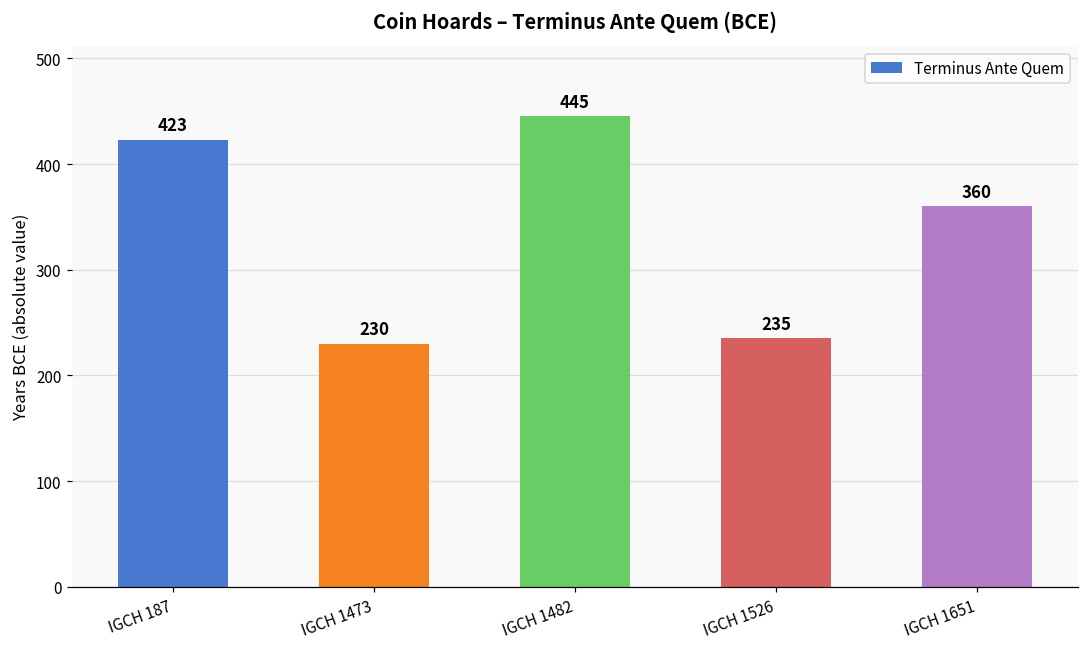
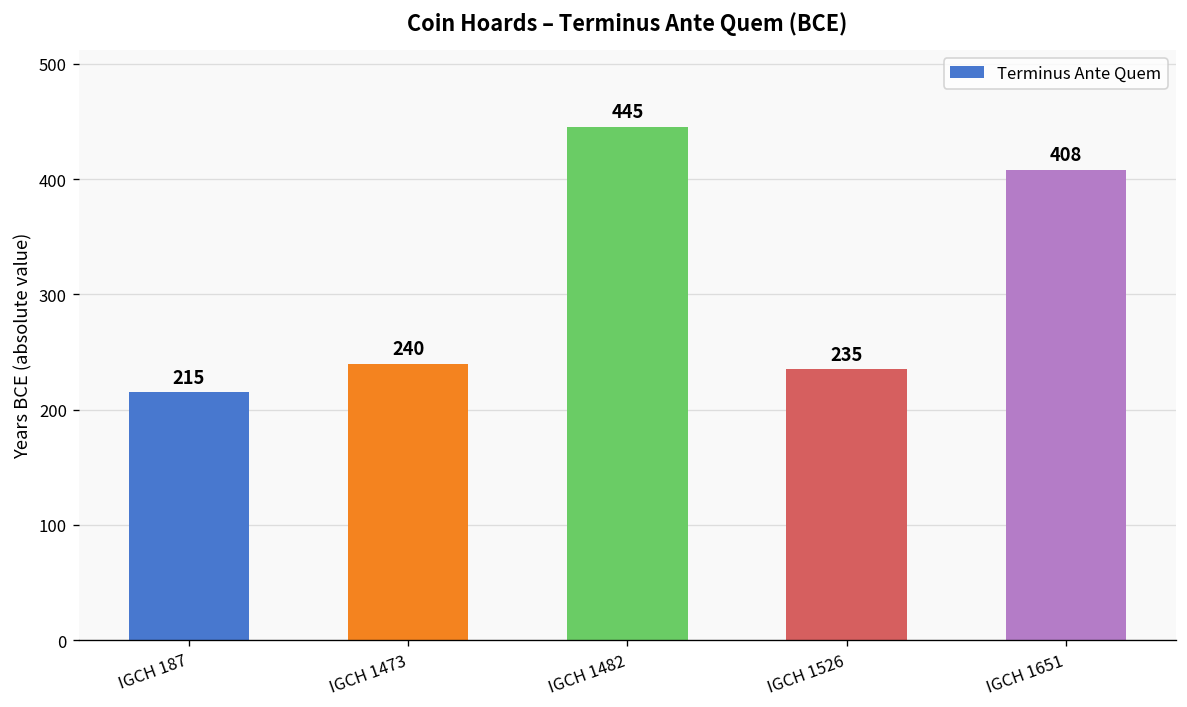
  {
-   "IGCH 187": 423,
-   "IGCH 1473": 230,
+   "IGCH 187": 215,
+   "IGCH 1473": 240,
    "IGCH 1482": 445,
    "IGCH 1526": 235,
-   "IGCH 1651": 360
+   "IGCH 1651": 408
  }
